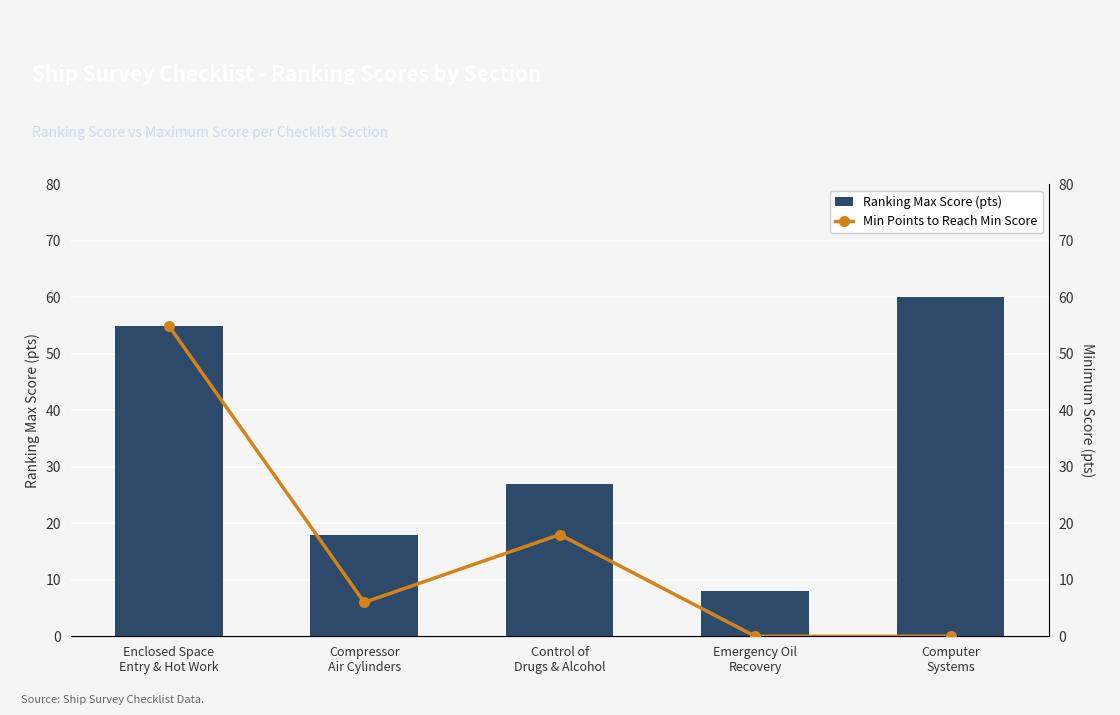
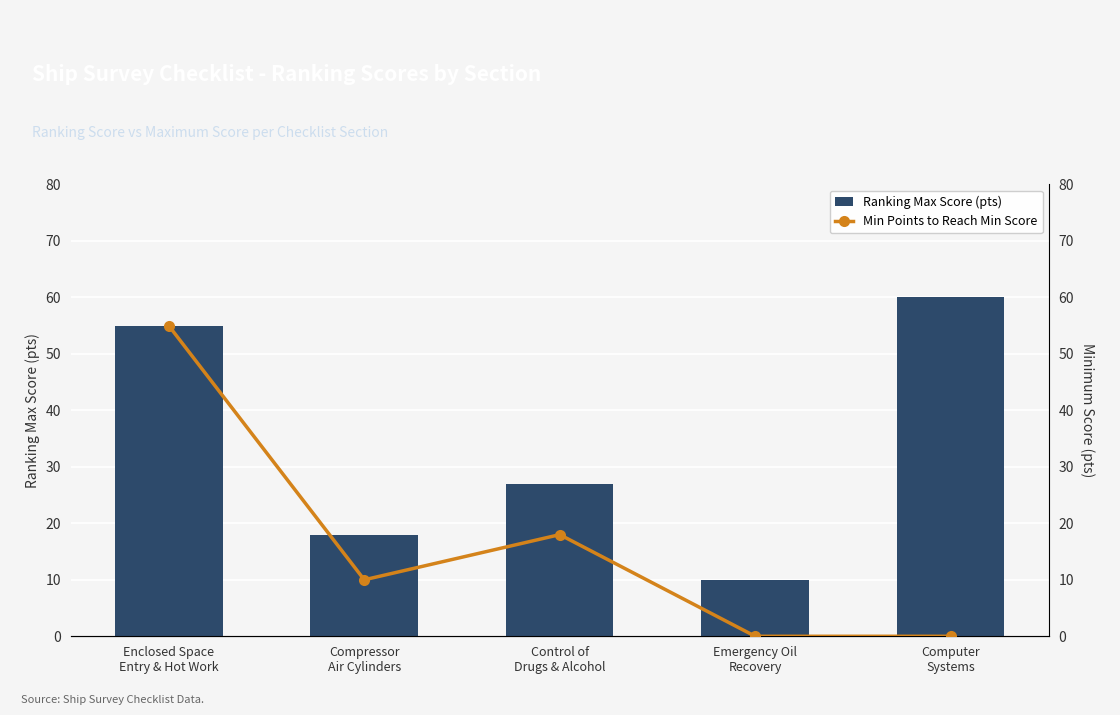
  {
    "Ranking Max Score (pts)": {
      "Enclosed Space Entry & Hot Work": 55,
      "Compressor Air Cylinders": 18,
      "Control of Drugs & Alcohol": 27,
-     "Emergency Oil Recovery": 8,
+     "Emergency Oil Recovery": 10,
      "Computer Systems": 60
    },
    "Min Points to Reach Min Score": {
      "Enclosed Space Entry & Hot Work": 55,
-     "Compressor Air Cylinders": 6,
+     "Compressor Air Cylinders": 10,
      "Control of Drugs & Alcohol": 18,
      "Emergency Oil Recovery": 0,
      "Computer Systems": 0
    }
  }
